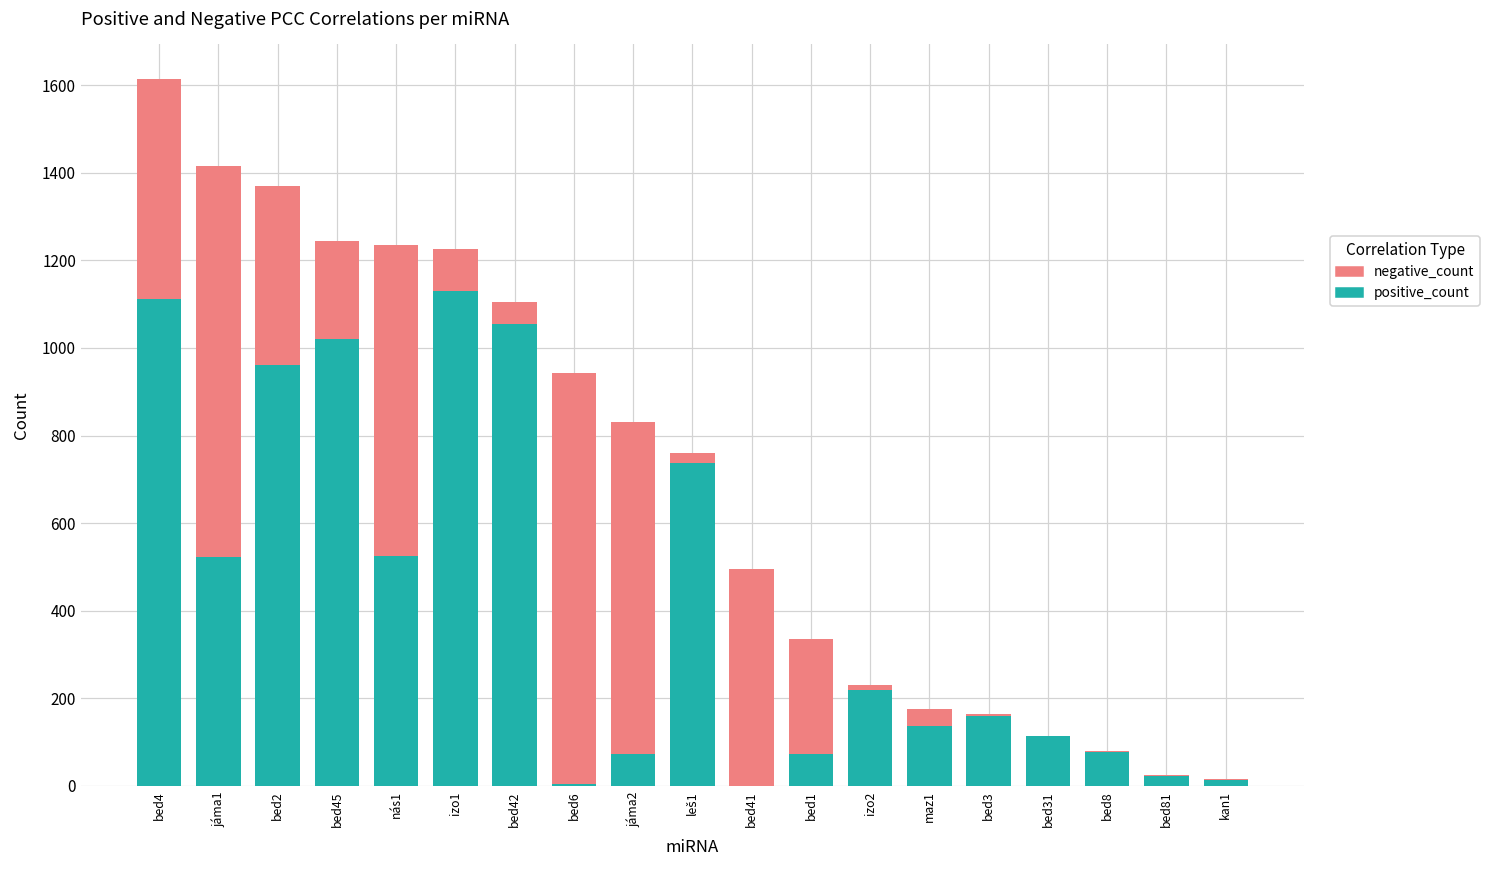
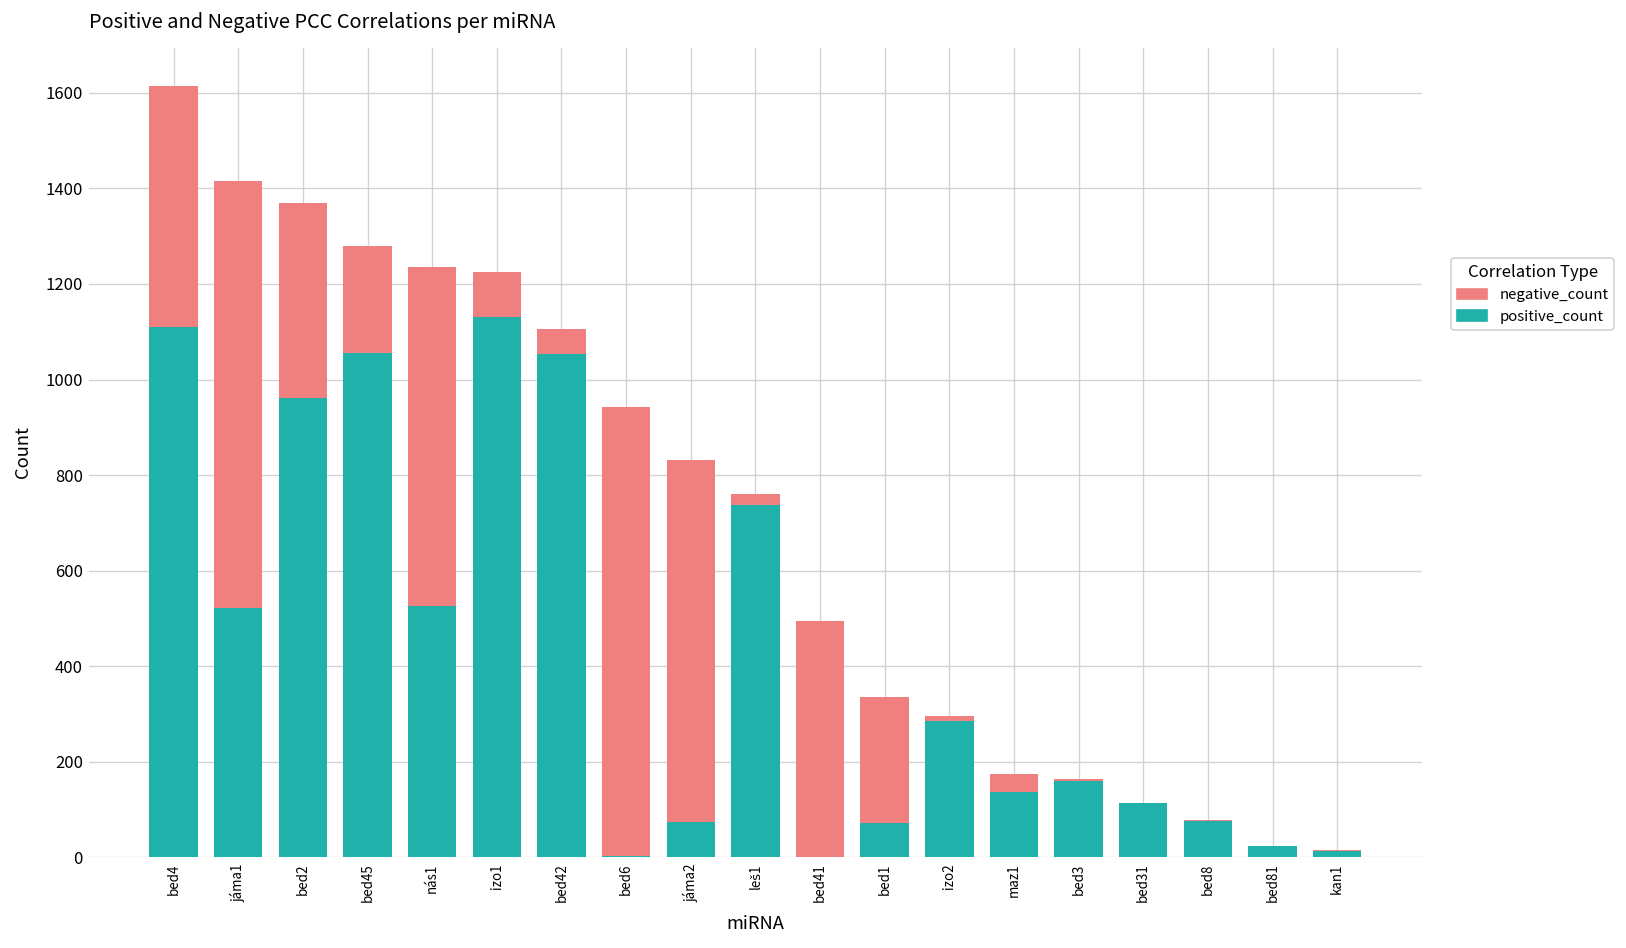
  {
    "positive_count": {
      "bed4": 1110,
      "jáma1": 520,
      "bed2": 960,
-     "bed45": 1020,
+     "bed45": 1060,
      "nás1": 530,
      "izo1": 1130,
      "bed42": 1050,
      "jáma2": 70,
      "leš1": 740,
      "bed41": 0,
      "bed1": 70,
-     "izo2": 220,
+     "izo2": 290,
      "maz1": 140,
      "bed3": 160,
      "bed31": 110,
      "bed8": 80,
      "bed81": 20,
      "kan1": 10
    },
    "negative_count": {
      "bed4": 500,
      "jáma1": 890,
      "bed2": 410,
      "bed45": 220,
      "nás1": 710,
      "izo1": 100,
      "bed42": 50,
      "bed6": 940,
      "jáma2": 760,
      "leš1": 20,
      "bed41": 500,
      "bed1": 260,
      "izo2": 10,
      "maz1": 40
    }
  }
